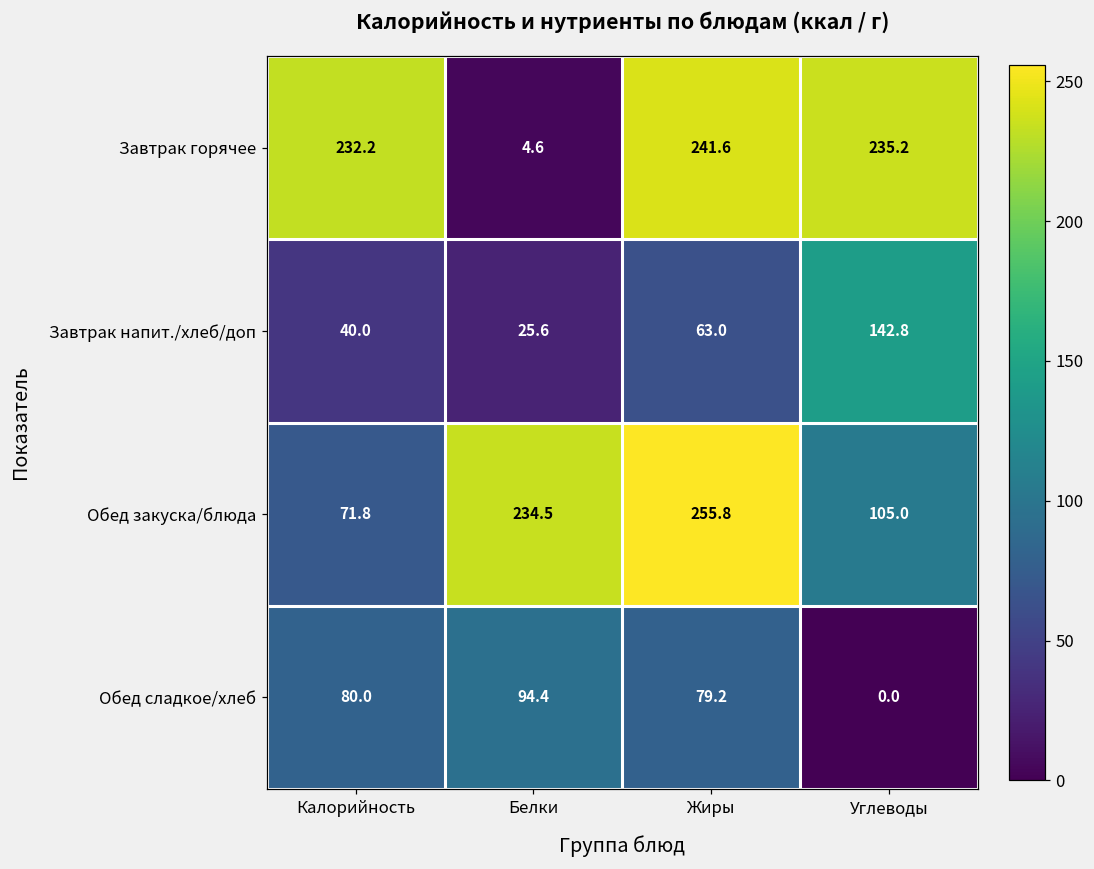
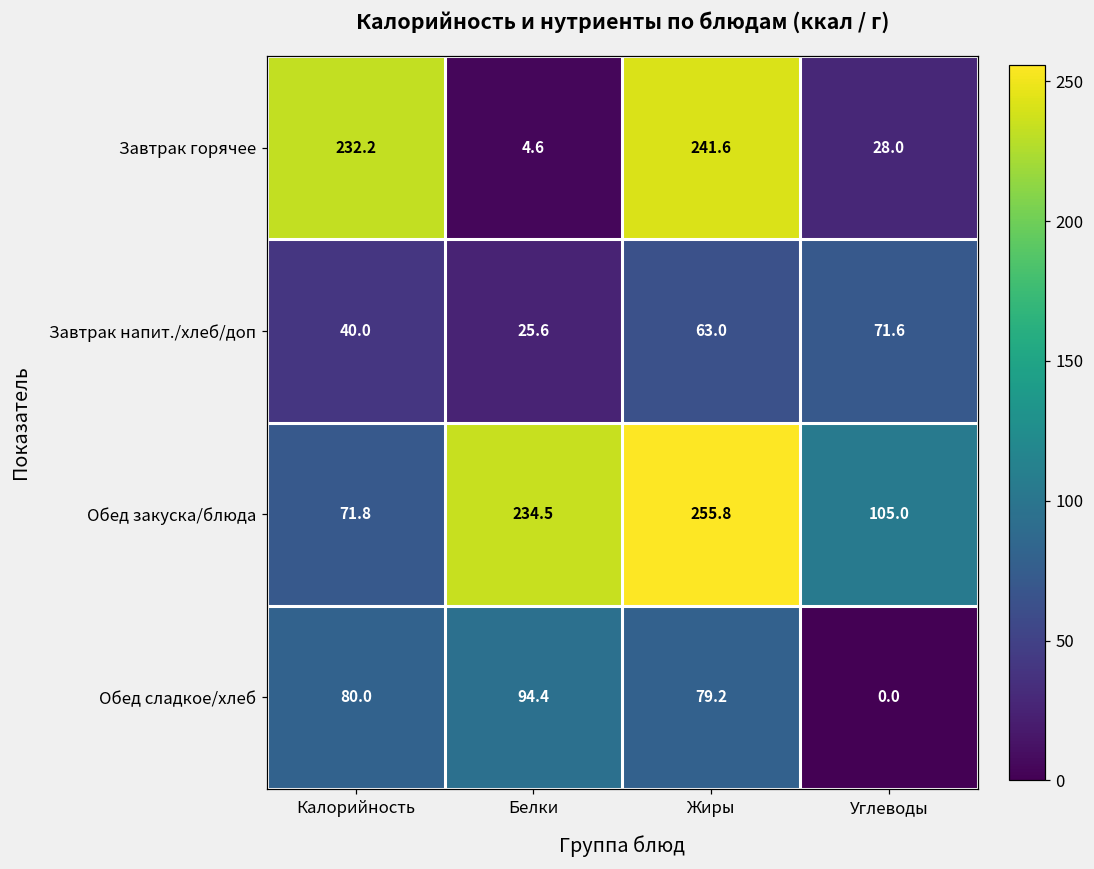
  {
    "Завтрак горячее": {
      "Калорийность": 232.2,
      "Белки": 4.6,
      "Жиры": 241.6,
-     "Углеводы": 235.2
+     "Углеводы": 28.0
    },
    "Завтрак напит./хлеб/доп": {
      "Калорийность": 40.0,
      "Белки": 25.6,
      "Жиры": 63.0,
-     "Углеводы": 142.8
+     "Углеводы": 71.6
    },
    "Обед закуска/блюда": {
      "Калорийность": 71.8,
      "Белки": 234.5,
      "Жиры": 255.8,
      "Углеводы": 105.0
    },
    "Обед сладкое/хлеб": {
      "Калорийность": 80.0,
      "Белки": 94.4,
      "Жиры": 79.2,
      "Углеводы": 0.0
    }
  }
